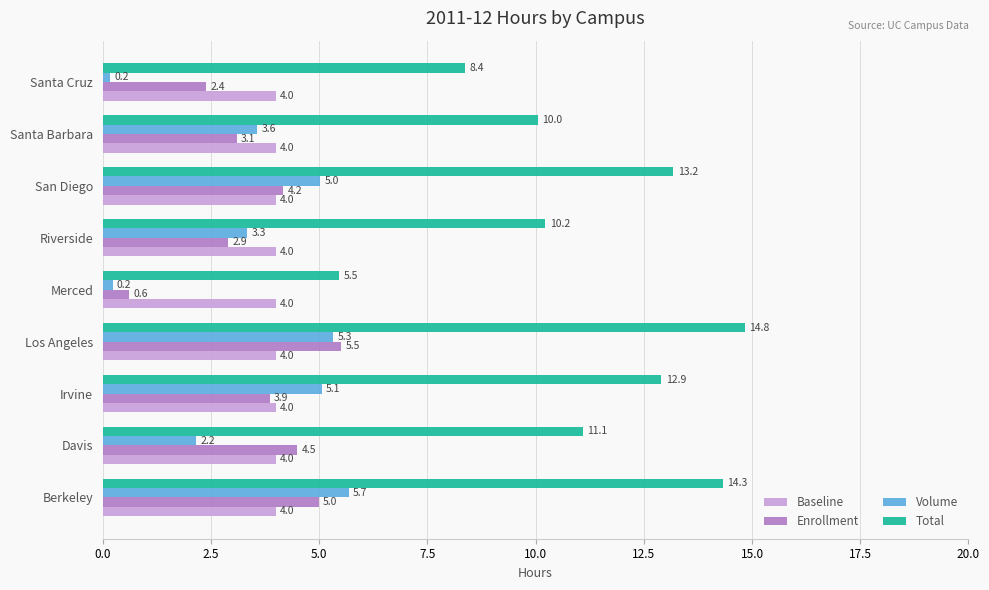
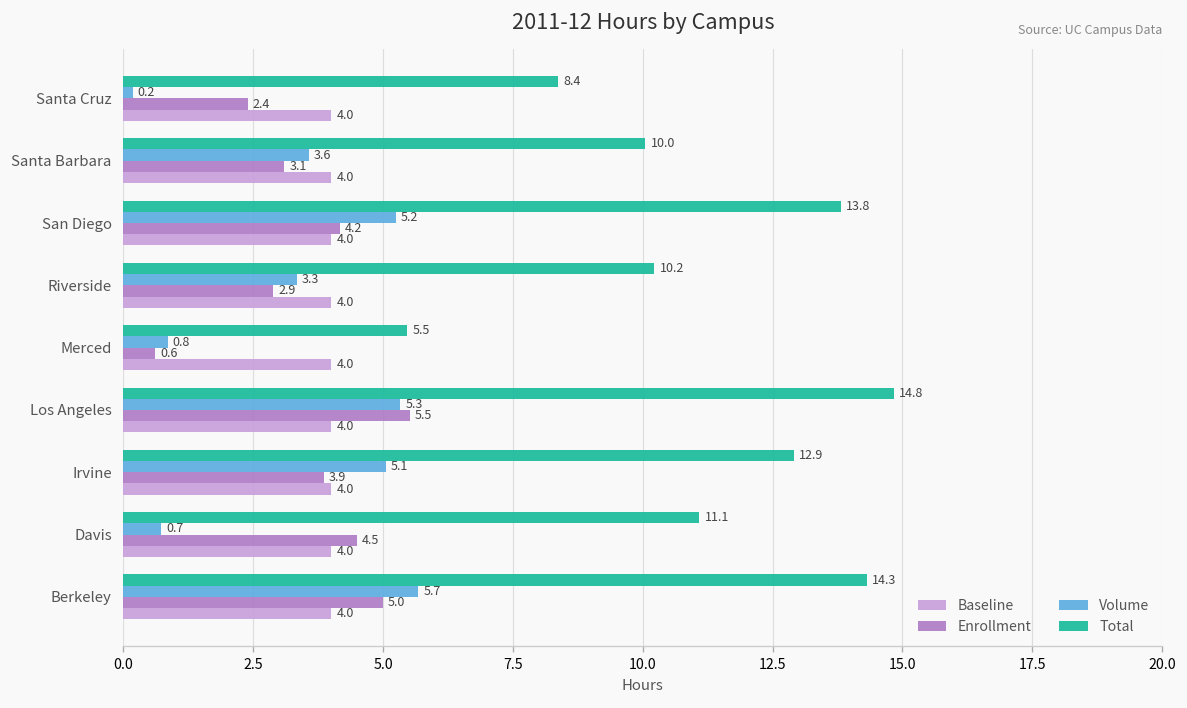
  {
    "Volume": {
      "Santa Cruz": 0.2,
      "Santa Barbara": 3.6,
-     "San Diego": 5.0,
+     "San Diego": 5.2,
      "Riverside": 3.3,
-     "Merced": 0.2,
+     "Merced": 0.8,
      "Los Angeles": 5.3,
      "Irvine": 5.1,
-     "Davis": 2.2,
+     "Davis": 0.7,
      "Berkeley": 5.7
    },
    "Total": {
      "Santa Cruz": 8.4,
      "Santa Barbara": 10.0,
-     "San Diego": 13.2,
+     "San Diego": 13.8,
      "Riverside": 10.2,
      "Merced": 5.5,
      "Los Angeles": 14.8,
      "Irvine": 12.9,
      "Davis": 11.1,
      "Berkeley": 14.3
    }
  }
